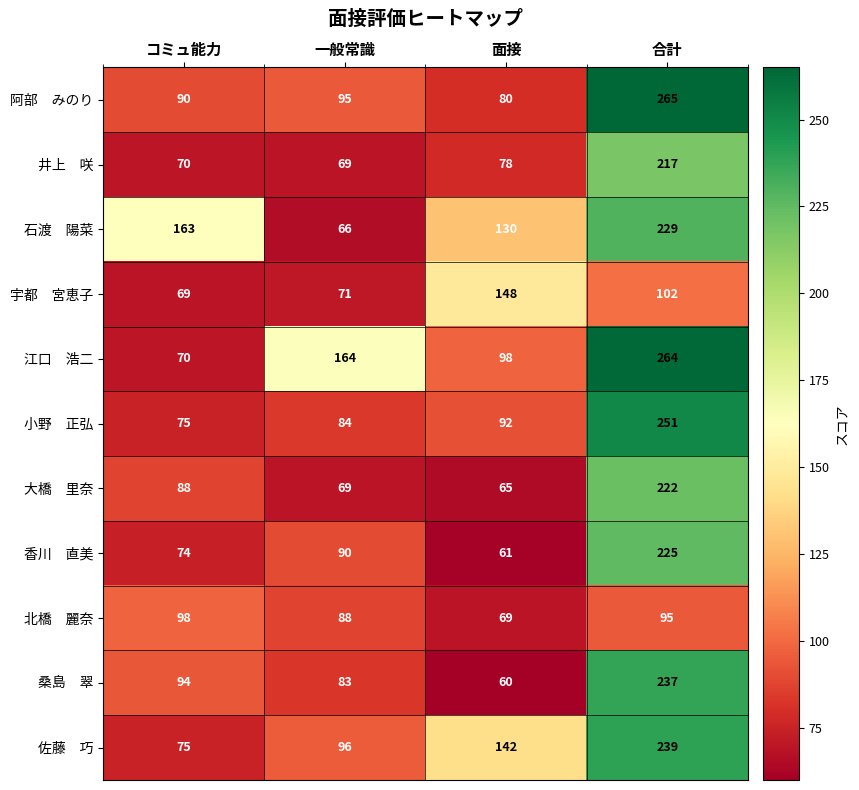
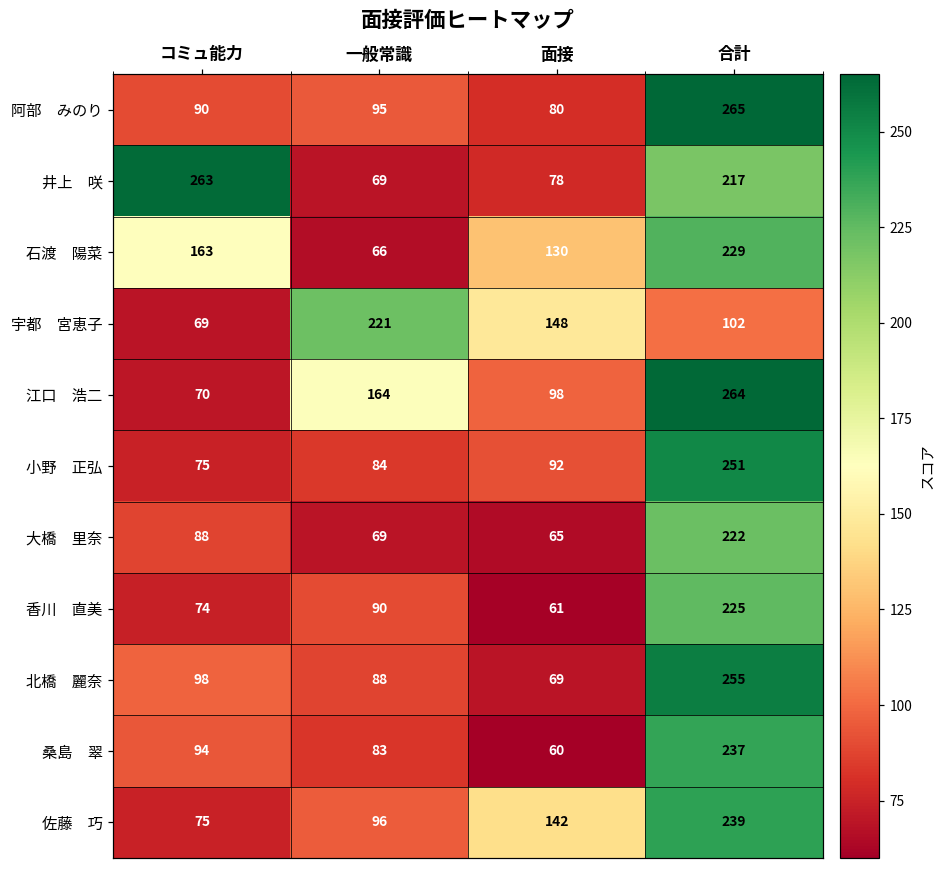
  {
    "阿部 みのり": {
      "コミュ能力": 90,
      "一般常識": 95,
      "面接": 80,
      "合計": 265
    },
    "井上 咲": {
-     "コミュ能力": 70,
+     "コミュ能力": 263,
      "一般常識": 69,
      "面接": 78,
      "合計": 217
    },
    "石渡 陽菜": {
      "コミュ能力": 163,
      "一般常識": 66,
      "面接": 130,
      "合計": 229
    },
    "宇都 宮恵子": {
      "コミュ能力": 69,
-     "一般常識": 71,
+     "一般常識": 221,
      "面接": 148,
      "合計": 102
    },
    "江口 浩二": {
      "コミュ能力": 70,
      "一般常識": 164,
      "面接": 98,
      "合計": 264
    },
    "小野 正弘": {
      "コミュ能力": 75,
      "一般常識": 84,
      "面接": 92,
      "合計": 251
    },
    "大橋 里奈": {
      "コミュ能力": 88,
      "一般常識": 69,
      "面接": 65,
      "合計": 222
    },
    "香川 直美": {
      "コミュ能力": 74,
      "一般常識": 90,
      "面接": 61,
      "合計": 225
    },
    "北橋 麗奈": {
      "コミュ能力": 98,
      "一般常識": 88,
      "面接": 69,
-     "合計": 95
+     "合計": 255
    },
    "桑島 翠": {
      "コミュ能力": 94,
      "一般常識": 83,
      "面接": 60,
      "合計": 237
    },
    "佐藤 巧": {
      "コミュ能力": 75,
      "一般常識": 96,
      "面接": 142,
      "合計": 239
    }
  }
